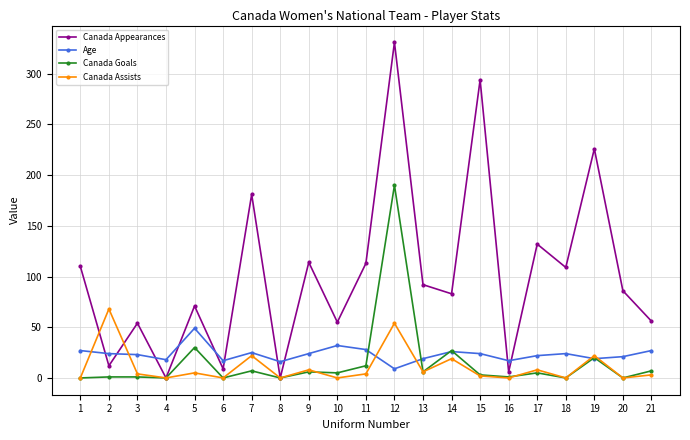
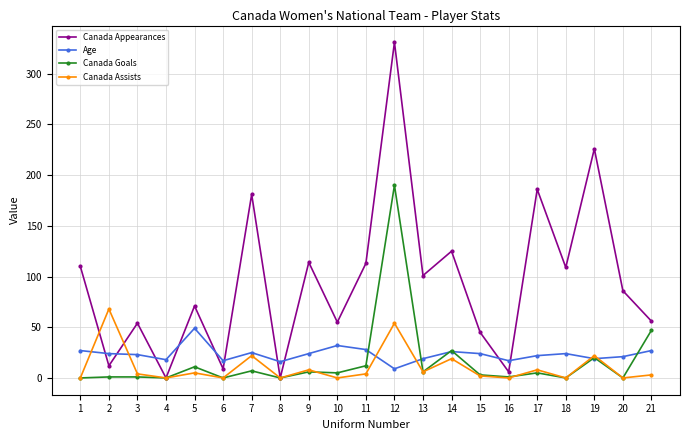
  {
    "Canada Appearances": {
      "1": 110,
      "2": 12,
      "3": 54,
      "5": 71,
      "6": 9,
      "7": 181,
      "9": 114,
      "10": 55,
      "11": 113,
      "12": 331,
-     "13": 92,
-     "14": 83,
-     "15": 294,
+     "13": 101,
+     "14": 125,
+     "15": 45,
      "16": 6,
-     "17": 132,
+     "17": 186,
      "18": 109,
      "19": 226,
      "20": 86,
      "21": 56
    },
    "Age": {
      "1": 27,
      "2": 24,
      "3": 23,
      "4": 18,
      "5": 49,
      "6": 17,
      "7": 25,
      "8": 16,
      "9": 24,
      "10": 32,
      "11": 28,
      "12": 9,
      "13": 19,
      "15": 24,
      "16": 17,
      "17": 22,
      "18": 24,
      "20": 21,
      "21": 27
    },
    "Canada Goals": {
      "2": 1,
      "3": 1,
-     "5": 30,
+     "5": 11,
      "7": 7,
      "10": 5,
      "11": 12,
      "12": 190,
      "17": 5,
-     "21": 7
+     "21": 47
    },
    "Canada Assists": {
      "2": 68,
      "3": 4,
      "5": 5,
      "7": 22,
      "10": 0,
      "11": 4,
      "12": 54,
      "14": 19,
      "17": 8,
      "21": 3
    }
  }
